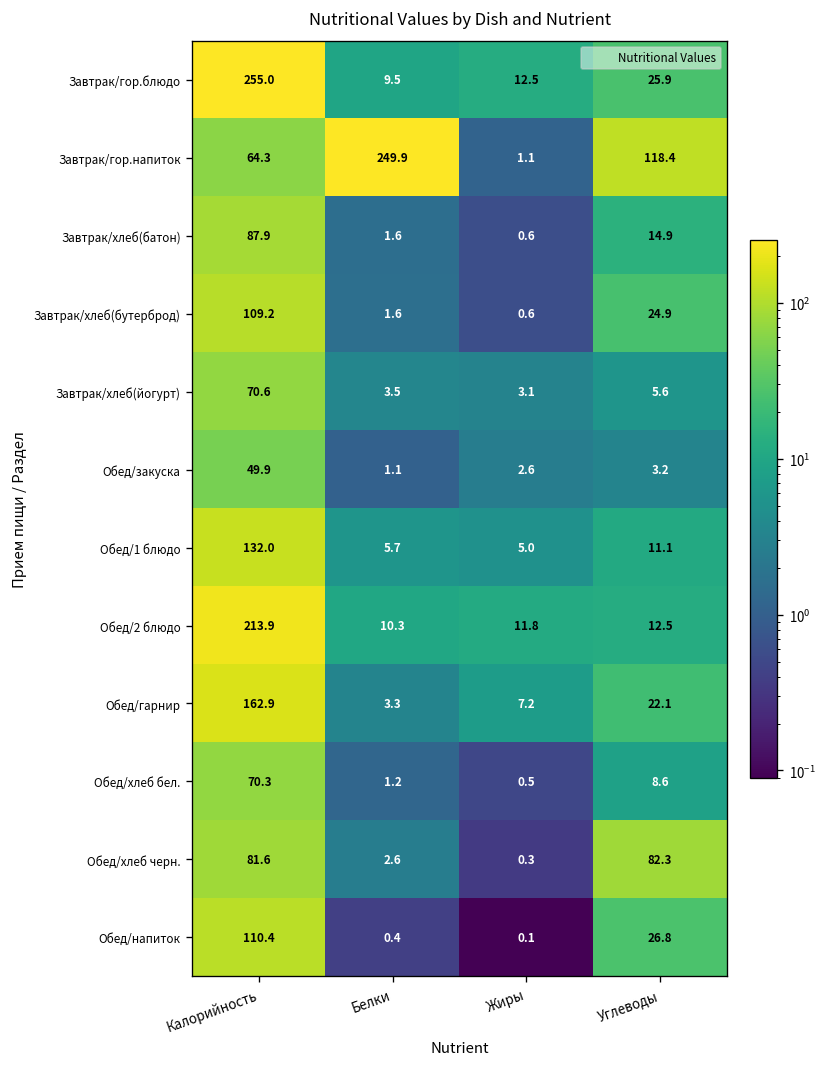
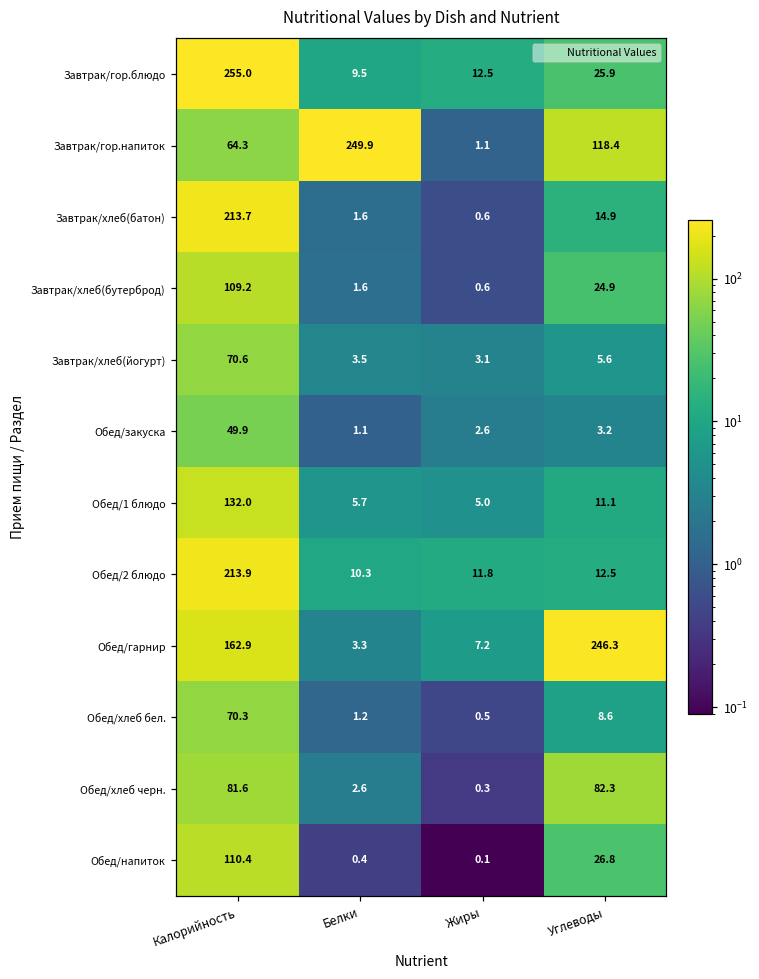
  {
    "Завтрак/гор.блюдо": {
      "Калорийность": 255.0,
      "Белки": 9.5,
      "Жиры": 12.5,
      "Углеводы": 25.9
    },
    "Завтрак/гор.напиток": {
      "Калорийность": 64.3,
      "Белки": 249.9,
      "Жиры": 1.1,
      "Углеводы": 118.4
    },
    "Завтрак/хлеб(батон)": {
-     "Калорийность": 87.9,
+     "Калорийность": 213.7,
      "Белки": 1.6,
      "Жиры": 0.6,
      "Углеводы": 14.9
    },
    "Завтрак/хлеб(бутерброд)": {
      "Калорийность": 109.2,
      "Белки": 1.6,
      "Жиры": 0.6,
      "Углеводы": 24.9
    },
    "Завтрак/хлеб(йогурт)": {
      "Калорийность": 70.6,
      "Белки": 3.5,
      "Жиры": 3.1,
      "Углеводы": 5.6
    },
    "Обед/закуска": {
      "Калорийность": 49.9,
      "Белки": 1.1,
      "Жиры": 2.6,
      "Углеводы": 3.2
    },
    "Обед/1 блюдо": {
      "Калорийность": 132.0,
      "Белки": 5.7,
      "Жиры": 5.0,
      "Углеводы": 11.1
    },
    "Обед/2 блюдо": {
      "Калорийность": 213.9,
      "Белки": 10.3,
      "Жиры": 11.8,
      "Углеводы": 12.5
    },
    "Обед/гарнир": {
      "Калорийность": 162.9,
      "Белки": 3.3,
      "Жиры": 7.2,
-     "Углеводы": 22.1
+     "Углеводы": 246.3
    },
    "Обед/хлеб бел.": {
      "Калорийность": 70.3,
      "Белки": 1.2,
      "Жиры": 0.5,
      "Углеводы": 8.6
    },
    "Обед/хлеб черн.": {
      "Калорийность": 81.6,
      "Белки": 2.6,
      "Жиры": 0.3,
      "Углеводы": 82.3
    },
    "Обед/напиток": {
      "Калорийность": 110.4,
      "Белки": 0.4,
      "Жиры": 0.1,
      "Углеводы": 26.8
    }
  }
